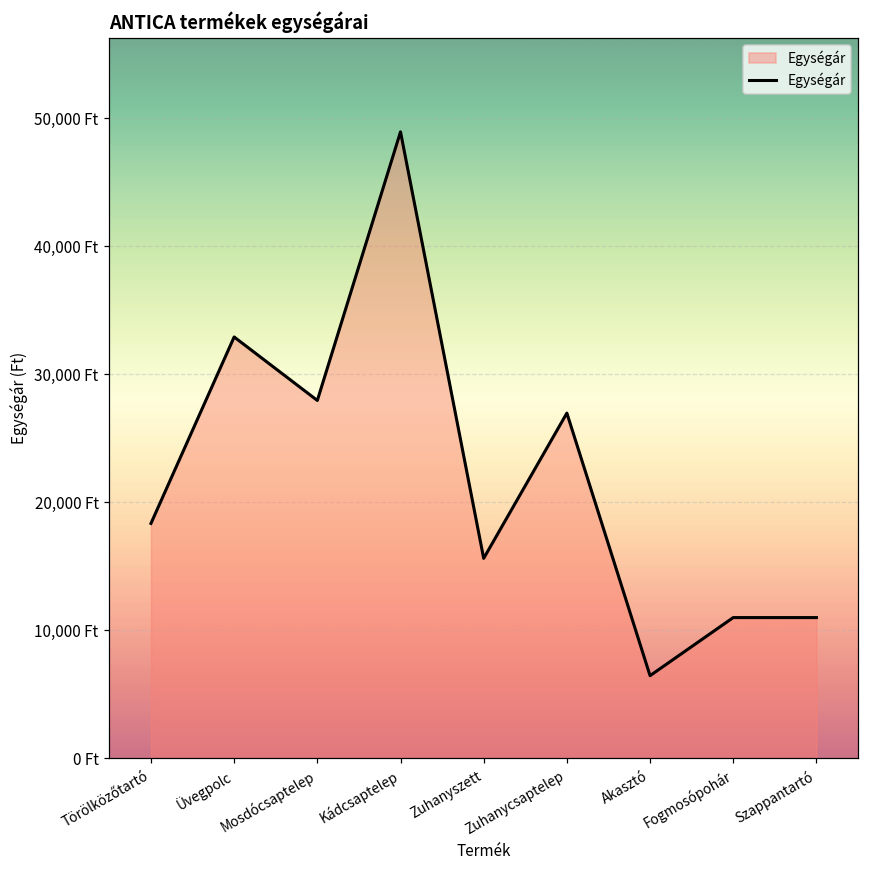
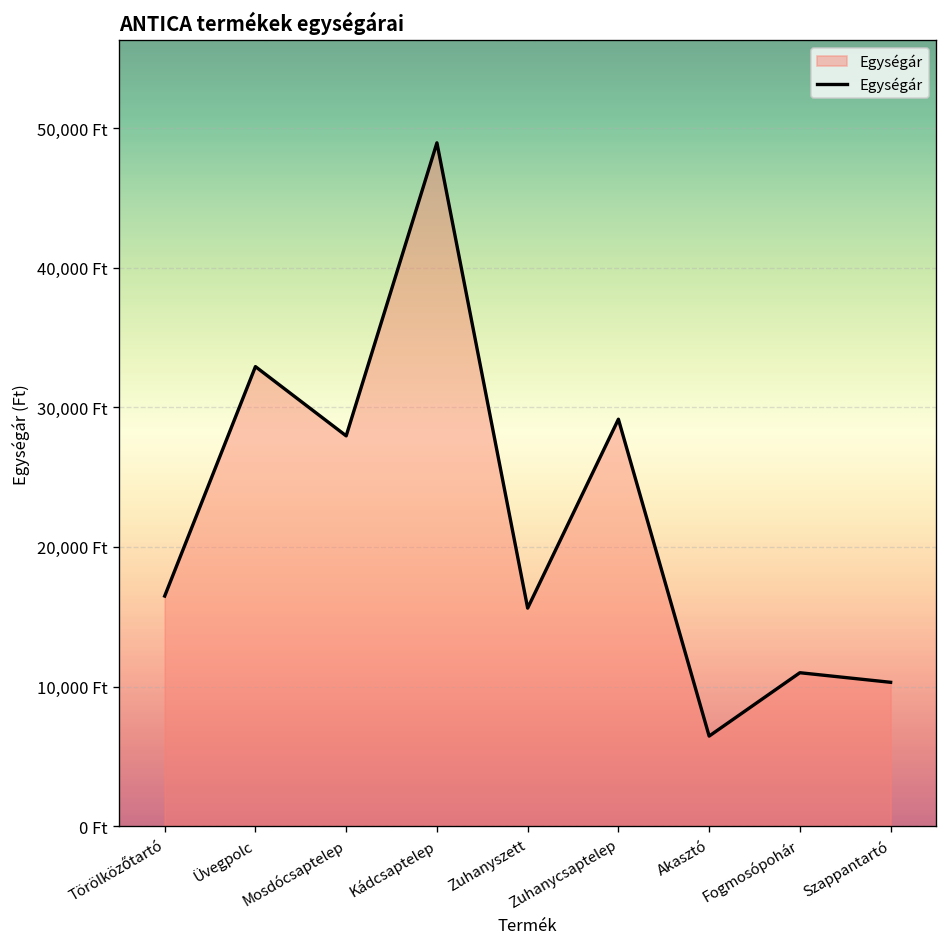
  {
-   "Törölközőtartó": "18,400 Ft",
+   "Törölközőtartó": "16,500 Ft",
    "Üvegpolc": "32,900 Ft",
    "Mosdócsaptelep": "28,000 Ft",
    "Kádcsaptelep": "49,000 Ft",
    "Zuhanyszett": "15,600 Ft",
-   "Zuhanycsaptelep": "27,000 Ft",
+   "Zuhanycsaptelep": "29,200 Ft",
    "Akasztó": "6,500 Ft",
    "Fogmosópohár": "11,000 Ft",
-   "Szappantartó": "11,000 Ft"
+   "Szappantartó": "10,300 Ft"
  }
